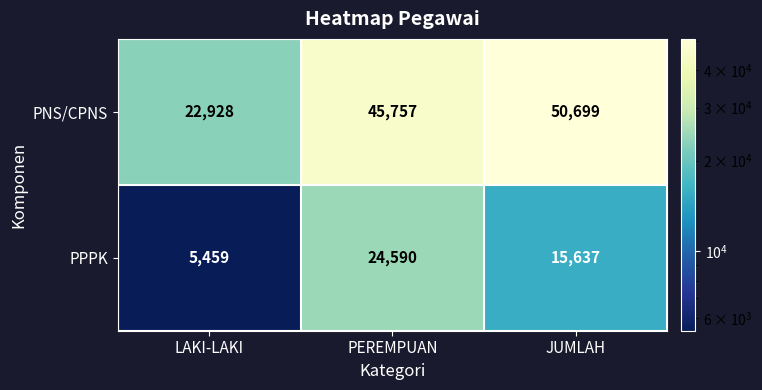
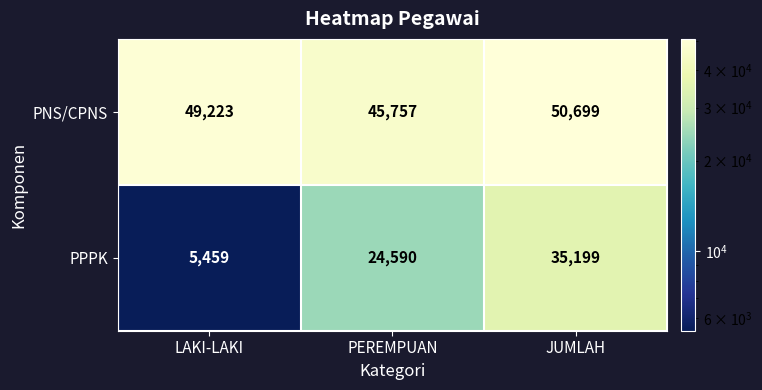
  {
    "PNS/CPNS": {
-     "LAKI-LAKI": "22,928",
+     "LAKI-LAKI": "49,223",
      "PEREMPUAN": "45,757",
      "JUMLAH": "50,699"
    },
    "PPPK": {
      "LAKI-LAKI": "5,459",
      "PEREMPUAN": "24,590",
-     "JUMLAH": "15,637"
+     "JUMLAH": "35,199"
    }
  }
